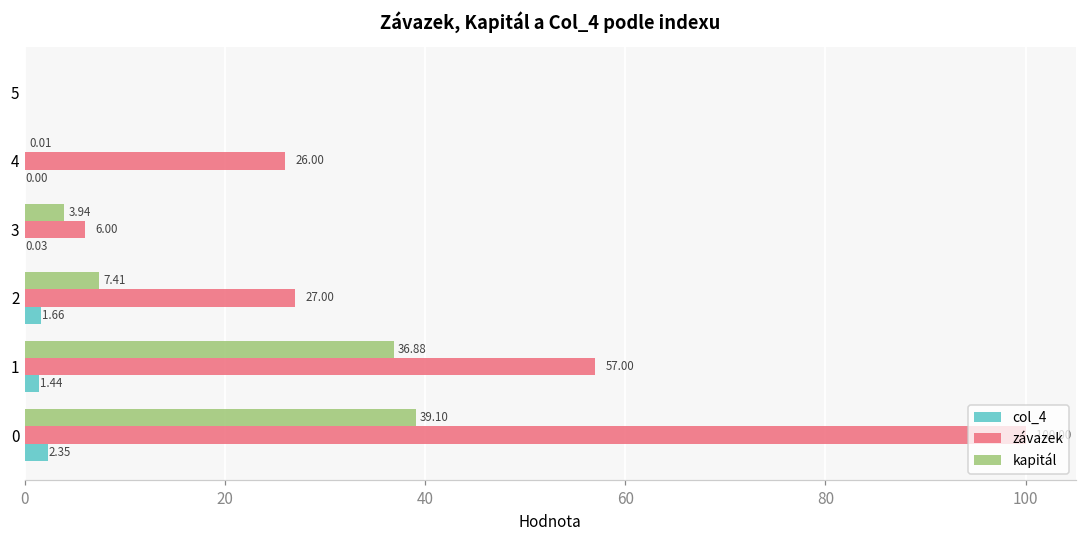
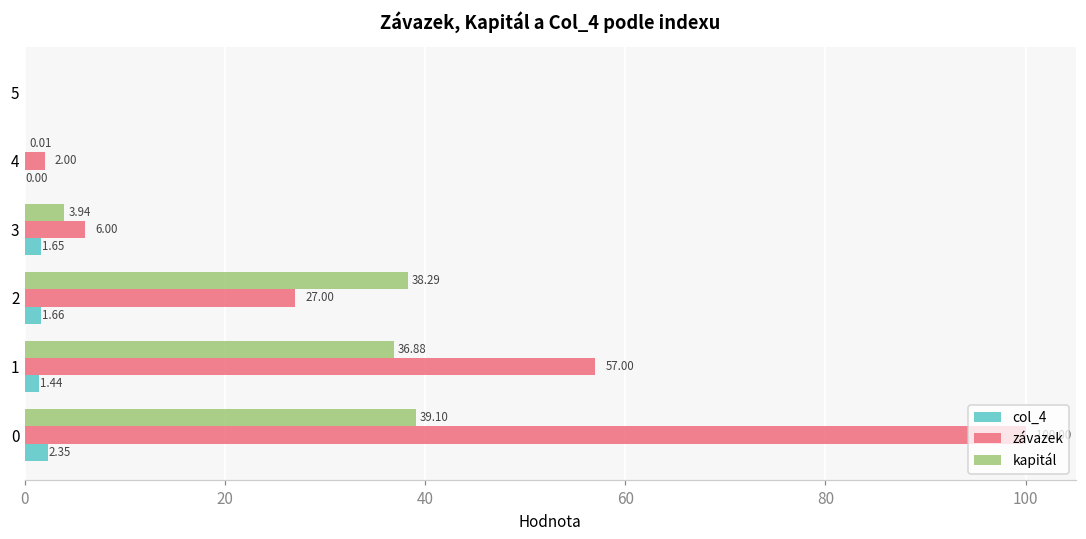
  {
    "col_4": {
      "4": 0.00,
-     "3": 0.03,
+     "3": 1.65,
      "2": 1.66,
      "1": 1.44,
      "0": 2.35
    },
    "závazek": {
-     "4": 26.00,
+     "4": 2.00,
      "3": 6.00,
      "2": 27.00,
      "1": 57.00
    },
    "kapitál": {
      "4": 0.01,
      "3": 3.94,
-     "2": 7.41,
+     "2": 38.29,
      "1": 36.88,
      "0": 39.10
    }
  }
